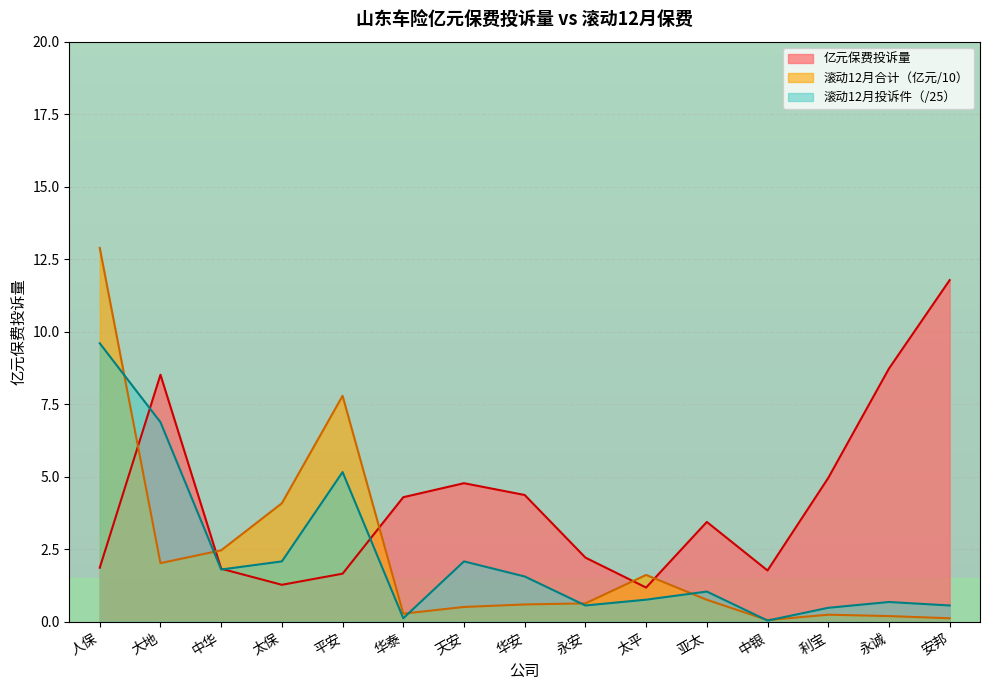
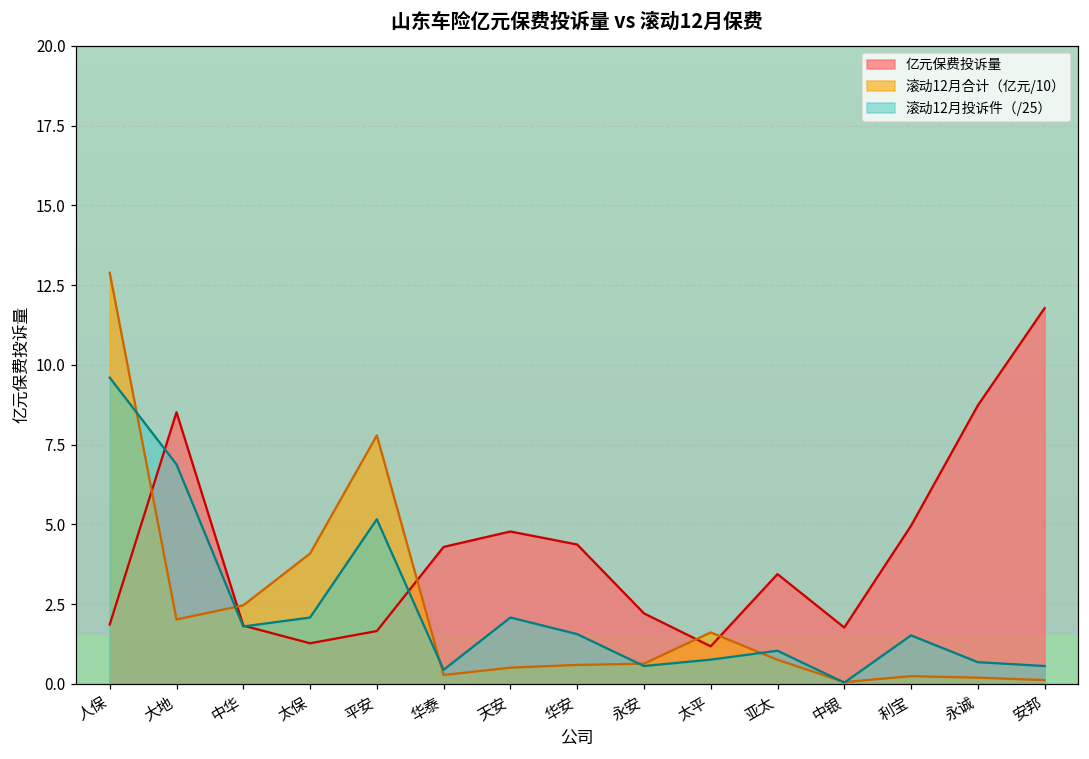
  {
    "亿元保费投诉量": {
      "人保": 1.9,
      "大地": 8.5,
      "太保": 1.3,
      "平安": 1.7,
      "华泰": 4.3,
      "天安": 4.8,
      "华安": 4.4,
      "永安": 2.2,
      "太平": 1.2,
      "亚太": 3.4,
      "中银": 1.8,
      "利宝": 5.0,
      "永诚": 8.7,
      "安邦": 11.8
    },
    "滚动12月合计（亿元/10）": {
      "人保": 12.9,
      "大地": 2.0,
      "中华": 2.5,
      "太保": 4.1,
      "平安": 7.8,
      "华泰": 0.3,
      "天安": 0.5,
      "华安": 0.6,
      "太平": 1.6,
      "亚太": 0.8,
      "利宝": 0.2,
      "永诚": 0.2,
      "安邦": 0.1
    },
    "滚动12月投诉件（/25）": {
      "人保": 9.6,
      "大地": 6.9,
      "太保": 2.1,
      "平安": 5.2,
-     "华泰": 0.1,
+     "华泰": 0.4,
      "天安": 2.1,
      "华安": 1.6,
      "太平": 0.8,
      "亚太": 1.0,
-     "利宝": 0.5,
+     "利宝": 1.5,
      "永诚": 0.7,
      "安邦": 0.6
    }
  }
